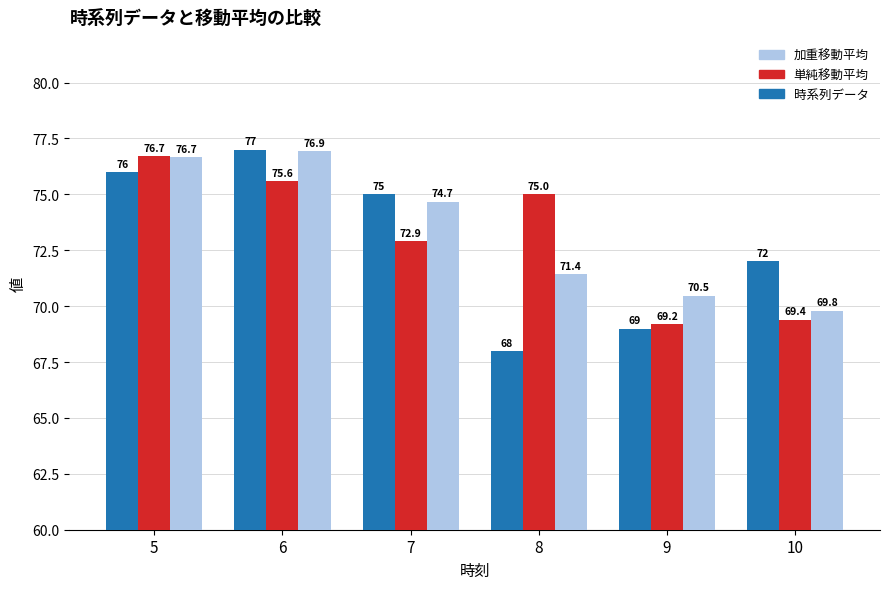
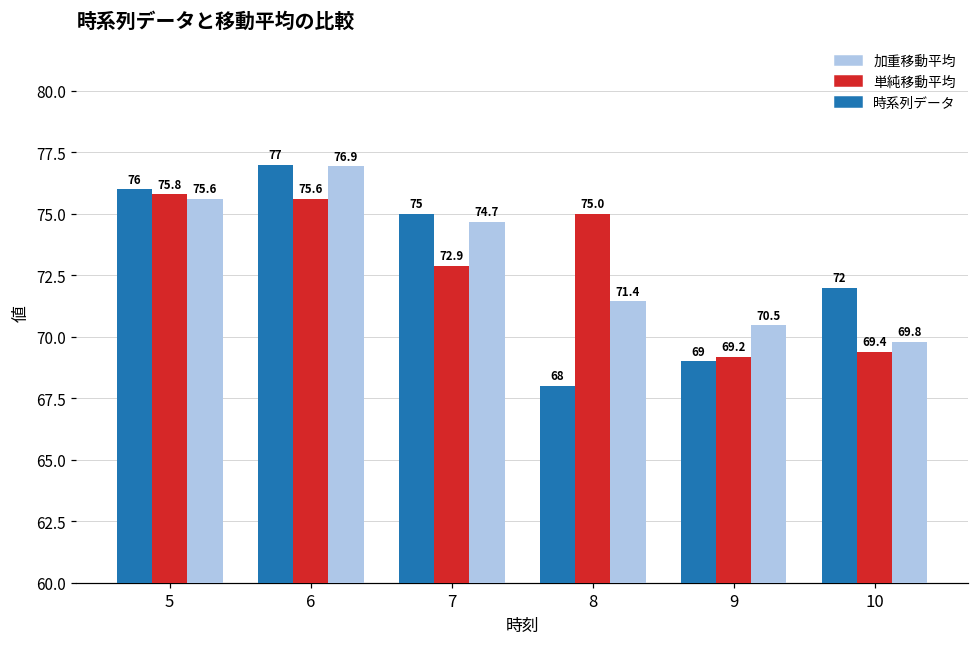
  {
    "時系列データ": {
      "5": 76,
      "6": 77,
      "7": 75,
      "8": 68,
      "9": 69,
      "10": 72
    },
    "単純移動平均": {
-     "5": 76.7,
+     "5": 75.8,
      "6": 75.6,
      "7": 72.9,
      "8": 75.0,
      "9": 69.2,
      "10": 69.4
    },
    "加重移動平均": {
-     "5": 76.7,
+     "5": 75.6,
      "6": 76.9,
      "7": 74.7,
      "8": 71.4,
      "9": 70.5,
      "10": 69.8
    }
  }
